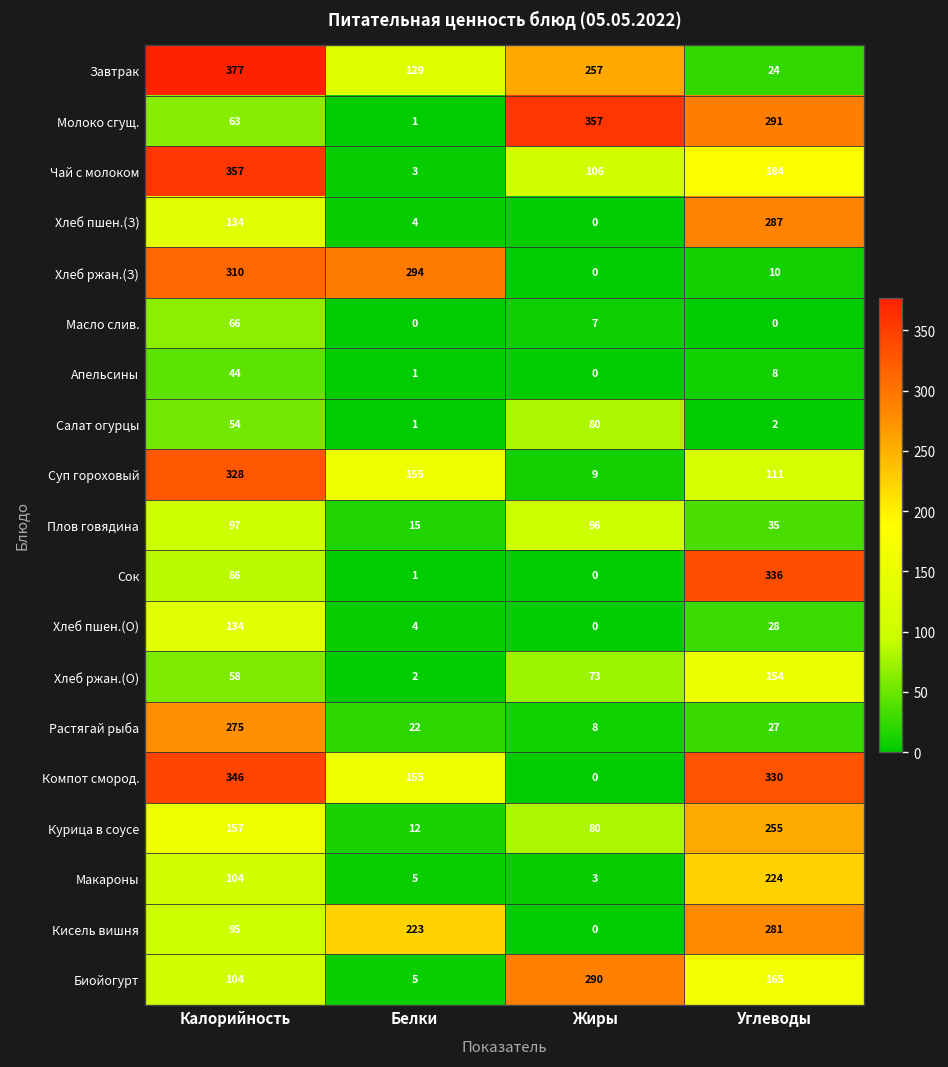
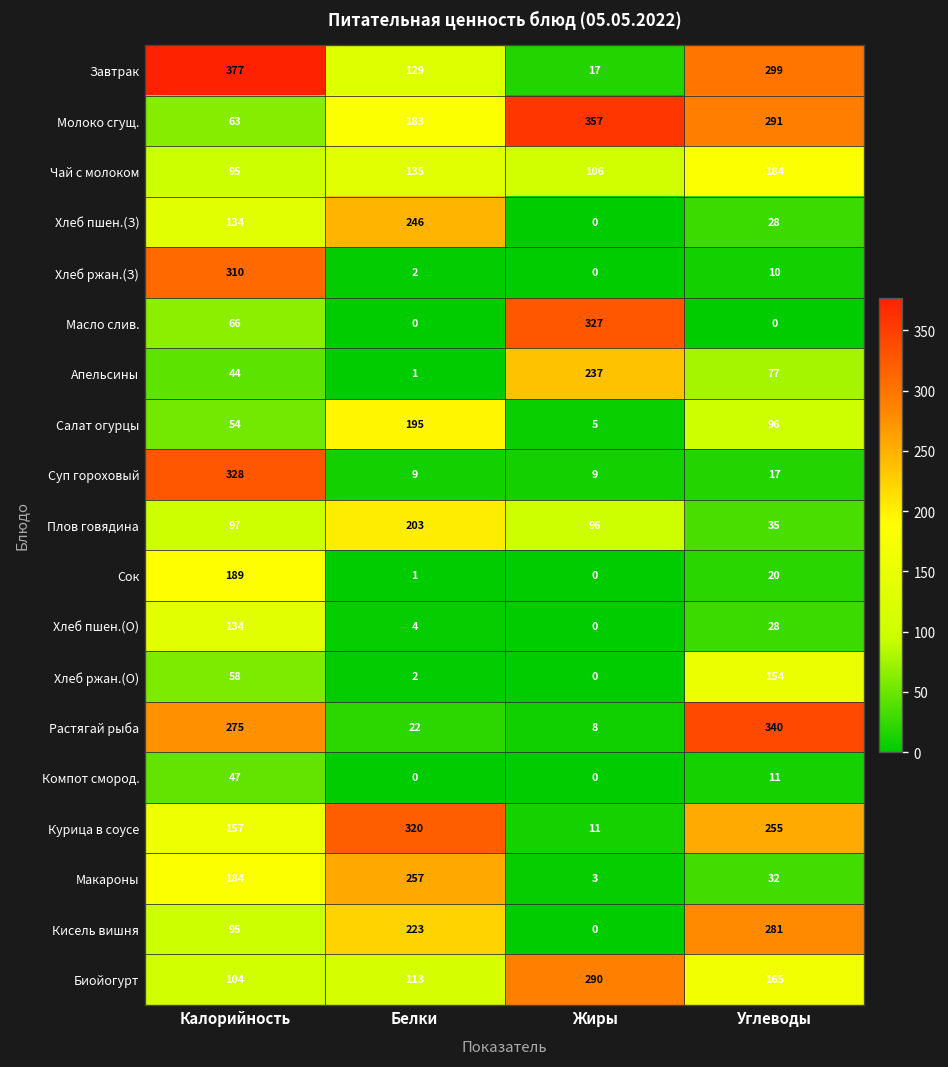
  {
    "Завтрак": {
      "Калорийность": 377,
      "Белки": 129,
-     "Жиры": 257,
-     "Углеводы": 24
+     "Жиры": 17,
+     "Углеводы": 299
    },
    "Молоко сгущ.": {
      "Калорийность": 63,
-     "Белки": 1,
+     "Белки": 183,
      "Жиры": 357,
      "Углеводы": 291
    },
    "Чай с молоком": {
-     "Калорийность": 357,
-     "Белки": 3,
+     "Калорийность": 95,
+     "Белки": 135,
      "Жиры": 106,
      "Углеводы": 184
    },
    "Хлеб пшен.(З)": {
      "Калорийность": 134,
-     "Белки": 4,
+     "Белки": 246,
      "Жиры": 0,
-     "Углеводы": 287
+     "Углеводы": 28
    },
    "Хлеб ржан.(З)": {
      "Калорийность": 310,
-     "Белки": 294,
+     "Белки": 2,
      "Жиры": 0,
      "Углеводы": 10
    },
    "Масло слив.": {
      "Калорийность": 66,
      "Белки": 0,
-     "Жиры": 7,
+     "Жиры": 327,
      "Углеводы": 0
    },
    "Апельсины": {
      "Калорийность": 44,
      "Белки": 1,
-     "Жиры": 0,
-     "Углеводы": 8
+     "Жиры": 237,
+     "Углеводы": 77
    },
    "Салат огурцы": {
      "Калорийность": 54,
-     "Белки": 1,
-     "Жиры": 80,
-     "Углеводы": 2
+     "Белки": 195,
+     "Жиры": 5,
+     "Углеводы": 96
    },
    "Суп гороховый": {
      "Калорийность": 328,
-     "Белки": 155,
+     "Белки": 9,
      "Жиры": 9,
-     "Углеводы": 111
+     "Углеводы": 17
    },
    "Плов говядина": {
      "Калорийность": 97,
-     "Белки": 15,
+     "Белки": 203,
      "Жиры": 96,
      "Углеводы": 35
    },
    "Сок": {
-     "Калорийность": 86,
+     "Калорийность": 189,
      "Белки": 1,
      "Жиры": 0,
-     "Углеводы": 336
+     "Углеводы": 20
    },
    "Хлеб пшен.(О)": {
      "Калорийность": 134,
      "Белки": 4,
      "Жиры": 0,
      "Углеводы": 28
    },
    "Хлеб ржан.(О)": {
      "Калорийность": 58,
      "Белки": 2,
-     "Жиры": 73,
+     "Жиры": 0,
      "Углеводы": 154
    },
    "Растягай рыба": {
      "Калорийность": 275,
      "Белки": 22,
      "Жиры": 8,
-     "Углеводы": 27
+     "Углеводы": 340
    },
    "Компот смород.": {
-     "Калорийность": 346,
-     "Белки": 155,
+     "Калорийность": 47,
+     "Белки": 0,
      "Жиры": 0,
-     "Углеводы": 330
+     "Углеводы": 11
    },
    "Курица в соусе": {
      "Калорийность": 157,
-     "Белки": 12,
-     "Жиры": 80,
+     "Белки": 320,
+     "Жиры": 11,
      "Углеводы": 255
    },
    "Макароны": {
-     "Калорийность": 104,
-     "Белки": 5,
+     "Калорийность": 184,
+     "Белки": 257,
      "Жиры": 3,
-     "Углеводы": 224
+     "Углеводы": 32
    },
    "Кисель вишня": {
      "Калорийность": 95,
      "Белки": 223,
      "Жиры": 0,
      "Углеводы": 281
    },
    "Биойогурт": {
      "Калорийность": 104,
-     "Белки": 5,
+     "Белки": 113,
      "Жиры": 290,
      "Углеводы": 165
    }
  }
